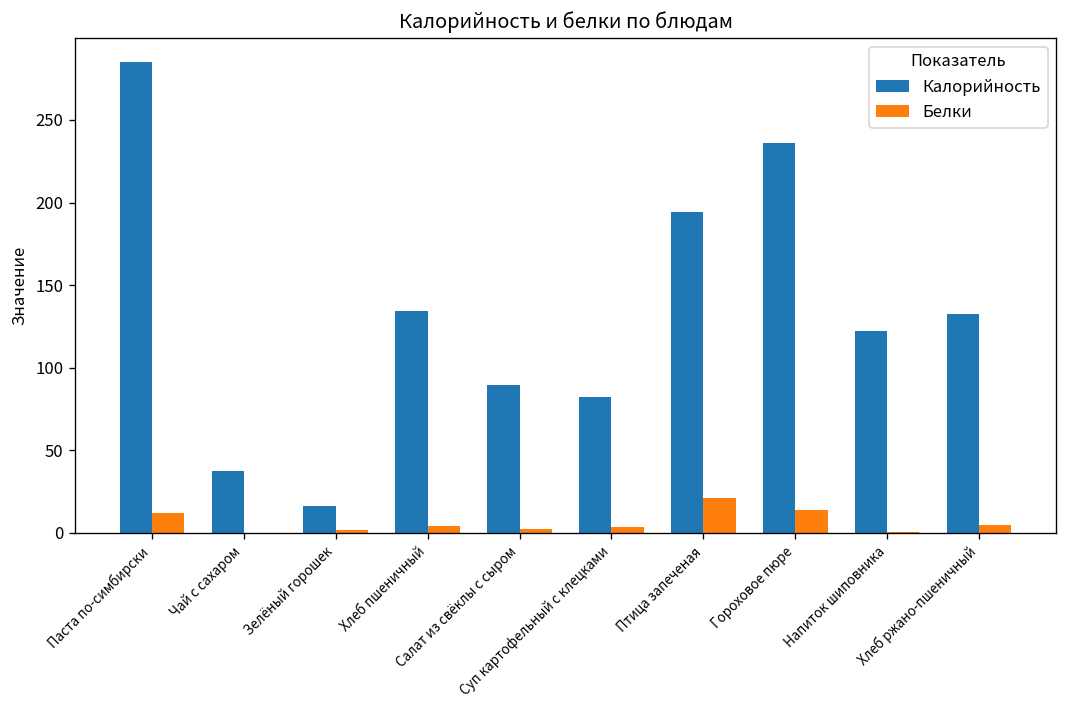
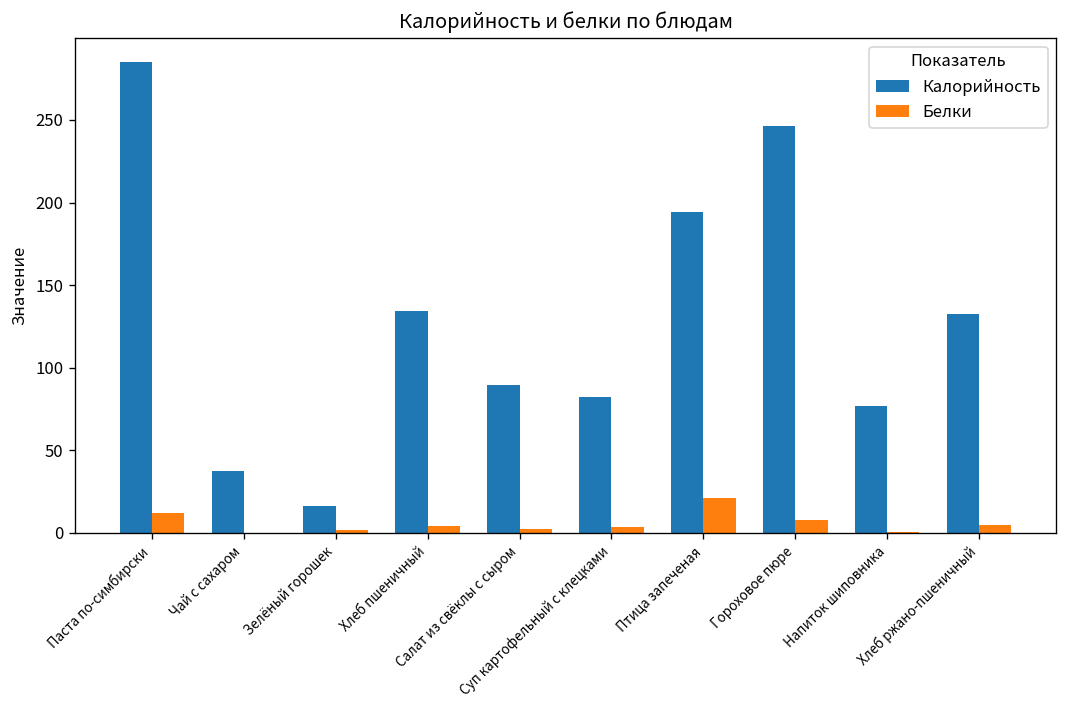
  {
    "Калорийность": {
      "Паста по-симбирски": 285,
      "Чай с сахаром": 37,
      "Зелёный горошек": 16,
      "Хлеб пшеничный": 134,
      "Салат из свёклы с сыром": 89,
      "Суп картофельный с клецками": 82,
      "Птица запеченая": 194,
-     "Гороховое пюре": 236,
-     "Напиток шиповника": 122,
+     "Гороховое пюре": 247,
+     "Напиток шиповника": 77,
      "Хлеб ржано-пшеничный": 133
    },
    "Белки": {
      "Паста по-симбирски": 12,
      "Хлеб пшеничный": 4,
      "Салат из свёклы с сыром": 2,
      "Суп картофельный с клецками": 3,
      "Птица запеченая": 21,
-     "Гороховое пюре": 14,
+     "Гороховое пюре": 8,
      "Хлеб ржано-пшеничный": 5
    }
  }
